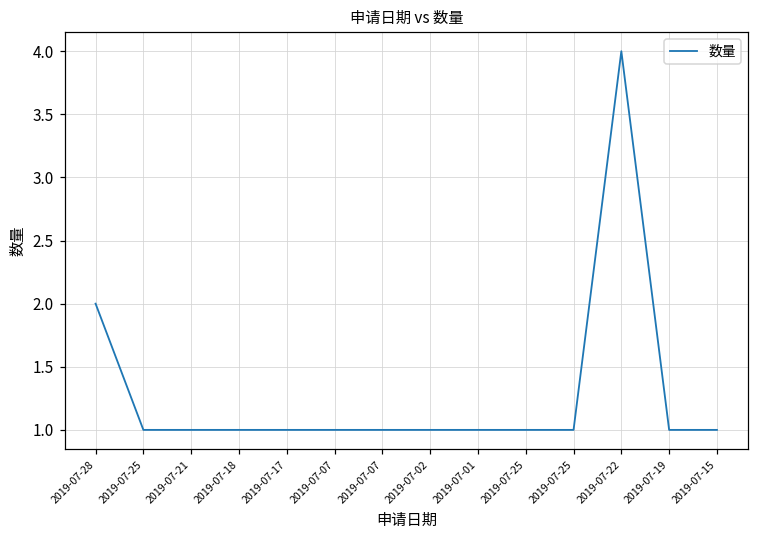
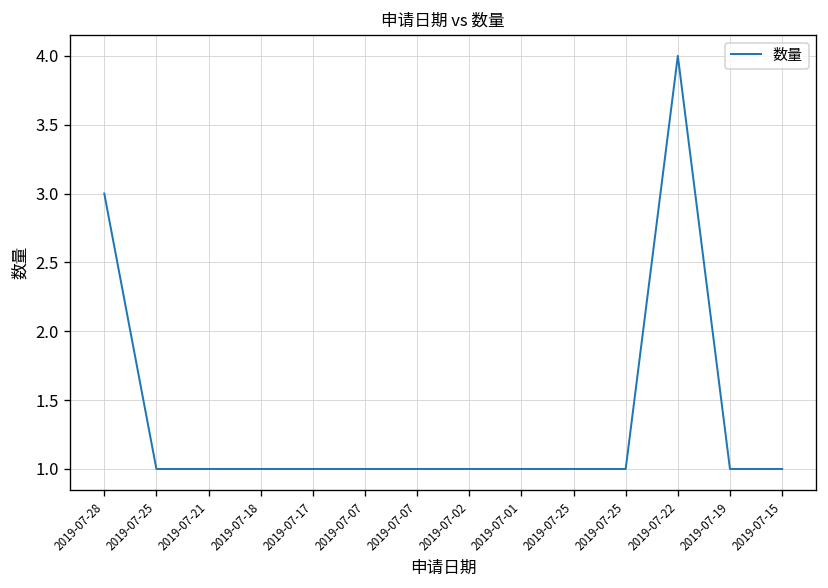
  {
-   "2019-07-28": 2,
+   "2019-07-28": 3,
    "2019-07-21": 1,
    "2019-07-18": 1,
    "2019-07-17": 1,
    "2019-07-02": 1,
    "2019-07-01": 1,
    "2019-07-22": 4,
    "2019-07-19": 1,
    "2019-07-15": 1
  }
